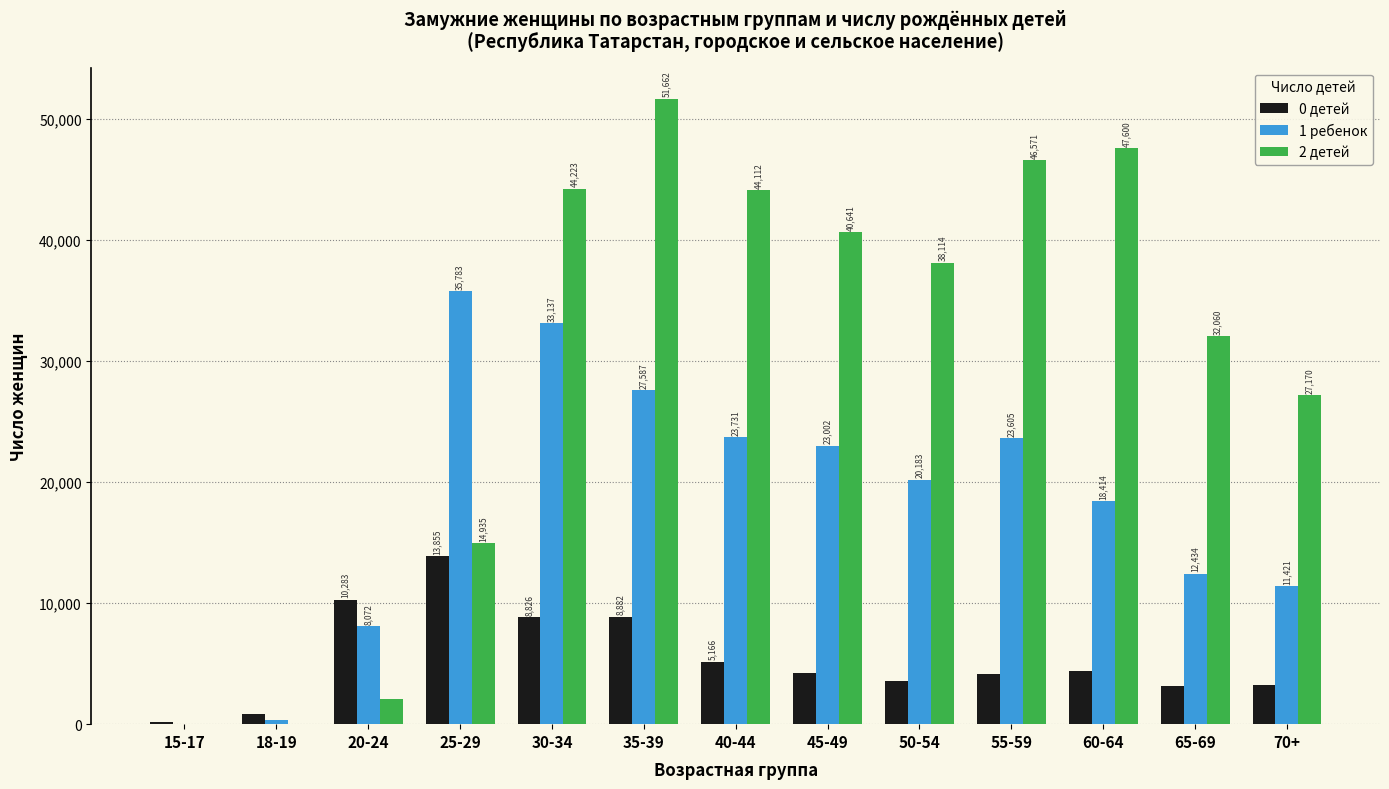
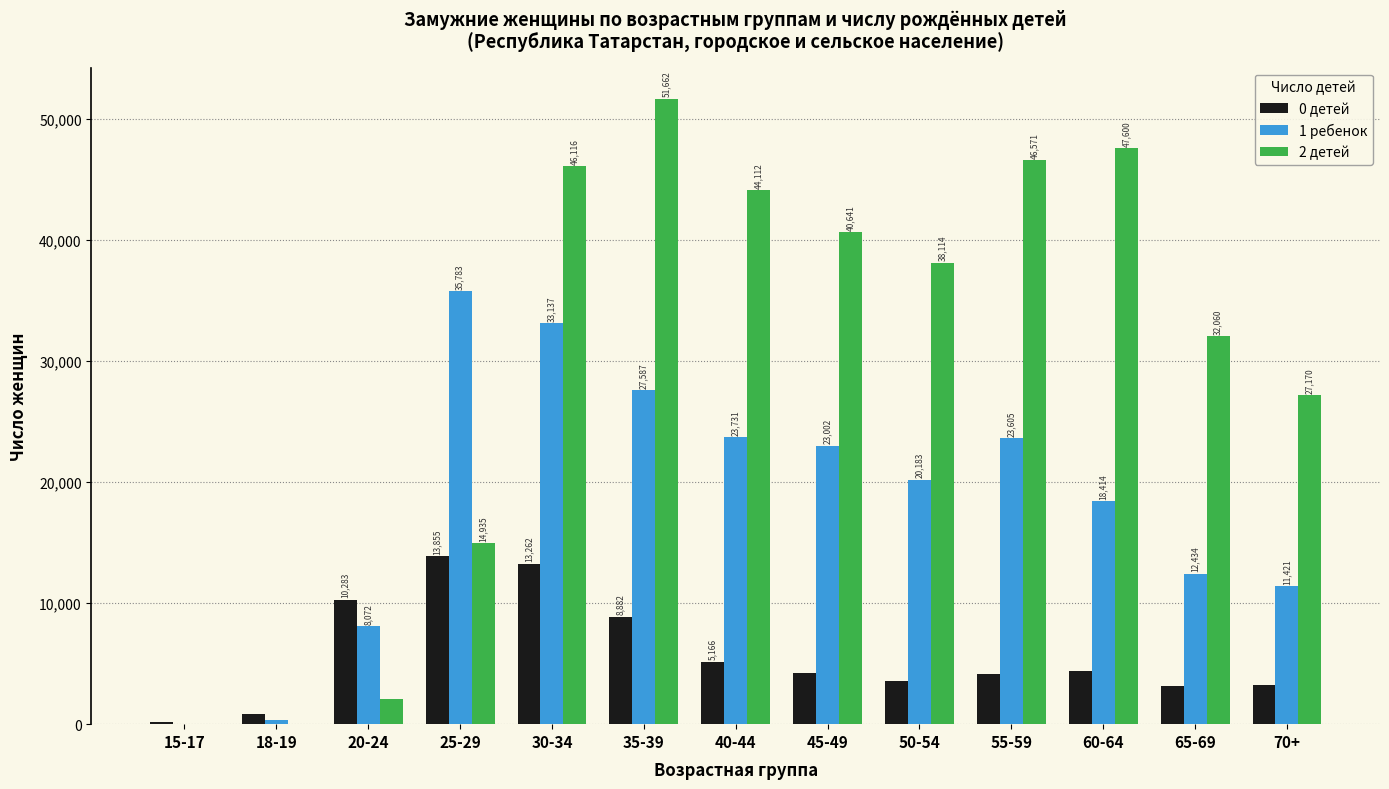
  {
    "0 детей": {
      "20-24": "10,283",
      "25-29": "13,855",
-     "30-34": "8,826",
+     "30-34": "13,262",
      "35-39": "8,882",
      "40-44": "5,166"
    },
    "1 ребенок": {
      "20-24": "8,072",
      "25-29": "35,783",
      "30-34": "33,137",
      "35-39": "27,587",
      "40-44": "23,731",
      "45-49": "23,002",
      "50-54": "20,183",
      "55-59": "23,605",
      "60-64": "18,414",
      "65-69": "12,434",
      "70+": "11,421"
    },
    "2 детей": {
      "25-29": "14,935",
-     "30-34": "44,223",
+     "30-34": "46,116",
      "35-39": "51,662",
      "40-44": "44,112",
      "45-49": "40,641",
      "50-54": "38,114",
      "55-59": "46,571",
      "60-64": "47,600",
      "65-69": "32,060",
      "70+": "27,170"
    }
  }
